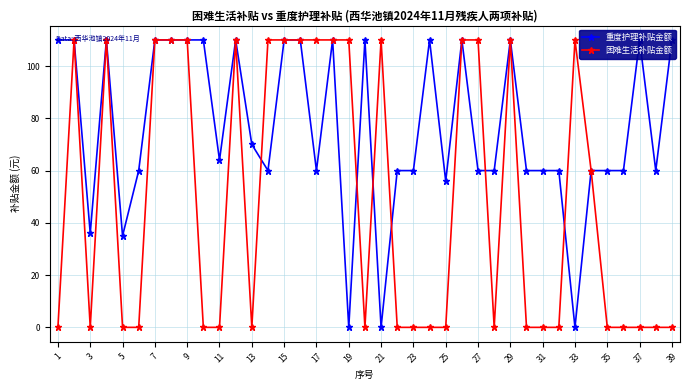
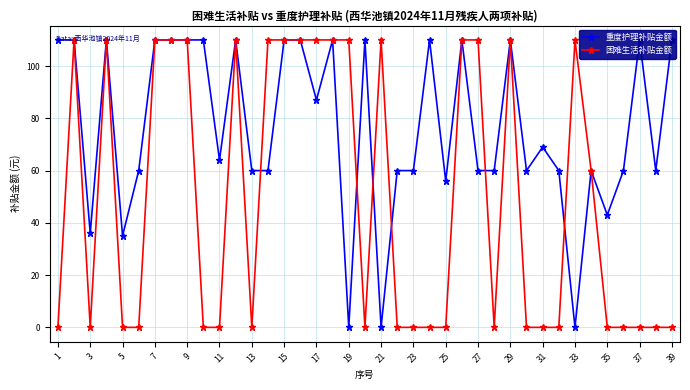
  {
    "重度护理补贴金额": {
      "1": 110,
      "3": 36,
      "5": 35,
      "11": 64,
-     "13": 70,
-     "17": 60,
+     "13": 60,
+     "17": 87,
      "19": 0,
      "21": 0,
      "23": 60,
      "25": 56,
      "27": 60,
-     "31": 60,
+     "31": 69,
      "33": 0,
-     "35": 60
+     "35": 43
    },
    "困难生活补贴金额": {
      "1": 0,
      "3": 0,
      "5": 0,
      "11": 0,
      "13": 0,
      "17": 110,
      "19": 110,
      "21": 110,
      "23": 0,
      "25": 0,
      "27": 110,
      "31": 0,
      "33": 110,
      "35": 0,
      "37": 0,
      "39": 0
    }
  }
